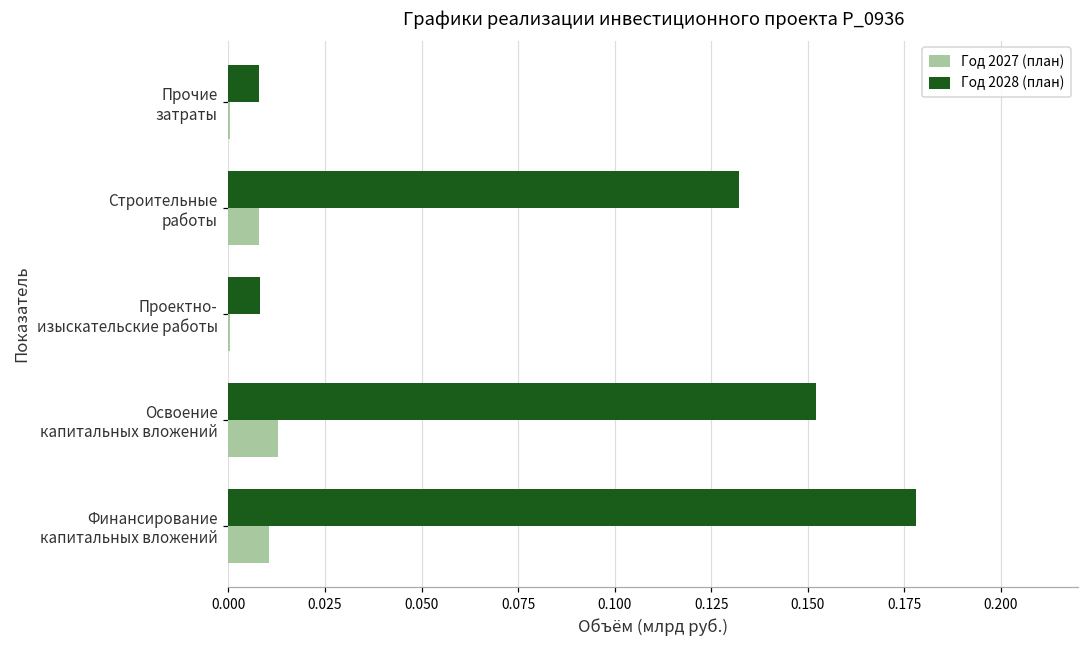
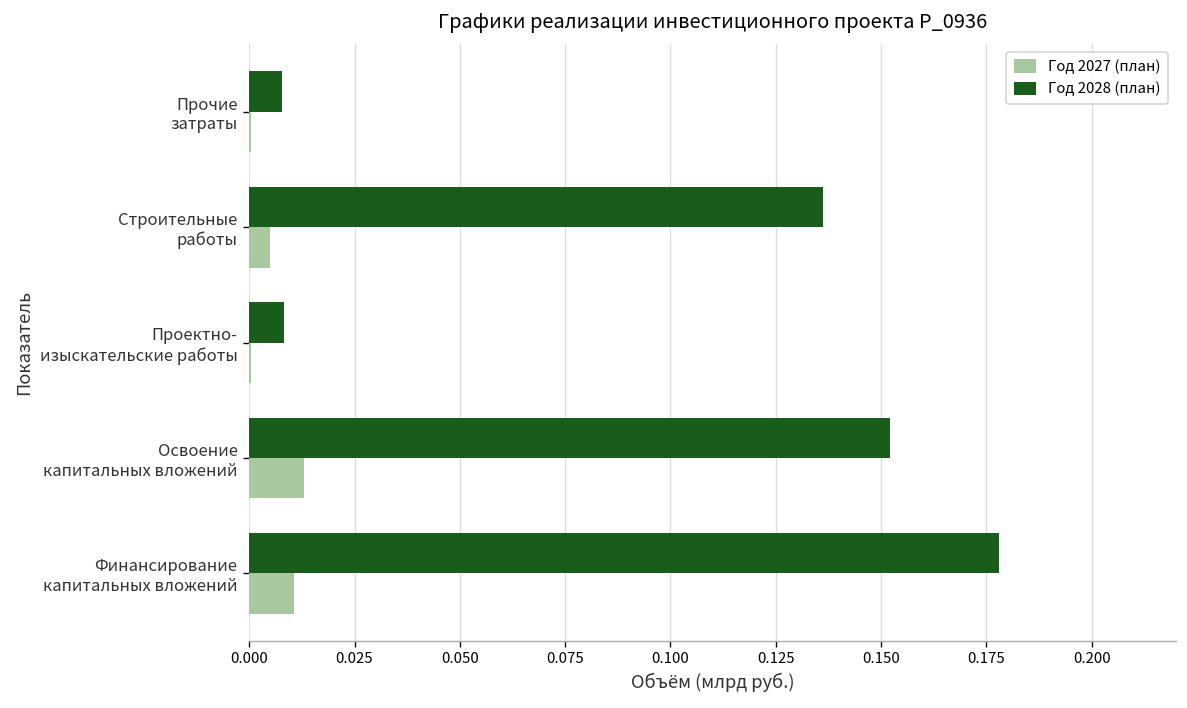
  {
    "Год 2027 (план)": {
-     "Строительные работы": 0.008,
+     "Строительные работы": 0.005,
      "Освоение капитальных вложений": 0.013,
      "Финансирование капитальных вложений": 0.011
    },
    "Год 2028 (план)": {
      "Прочие затраты": 0.008,
-     "Строительные работы": 0.132,
+     "Строительные работы": 0.136,
      "Проектно- изыскательские работы": 0.008,
      "Освоение капитальных вложений": 0.152,
      "Финансирование капитальных вложений": 0.178
    }
  }
